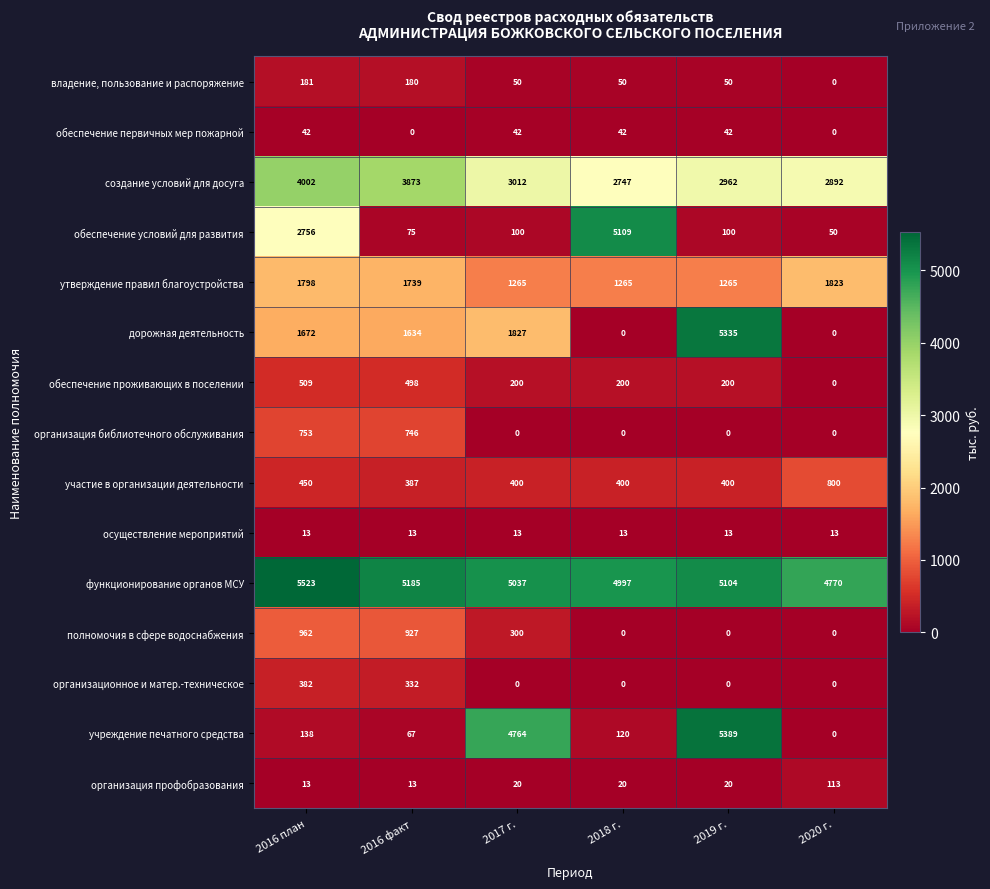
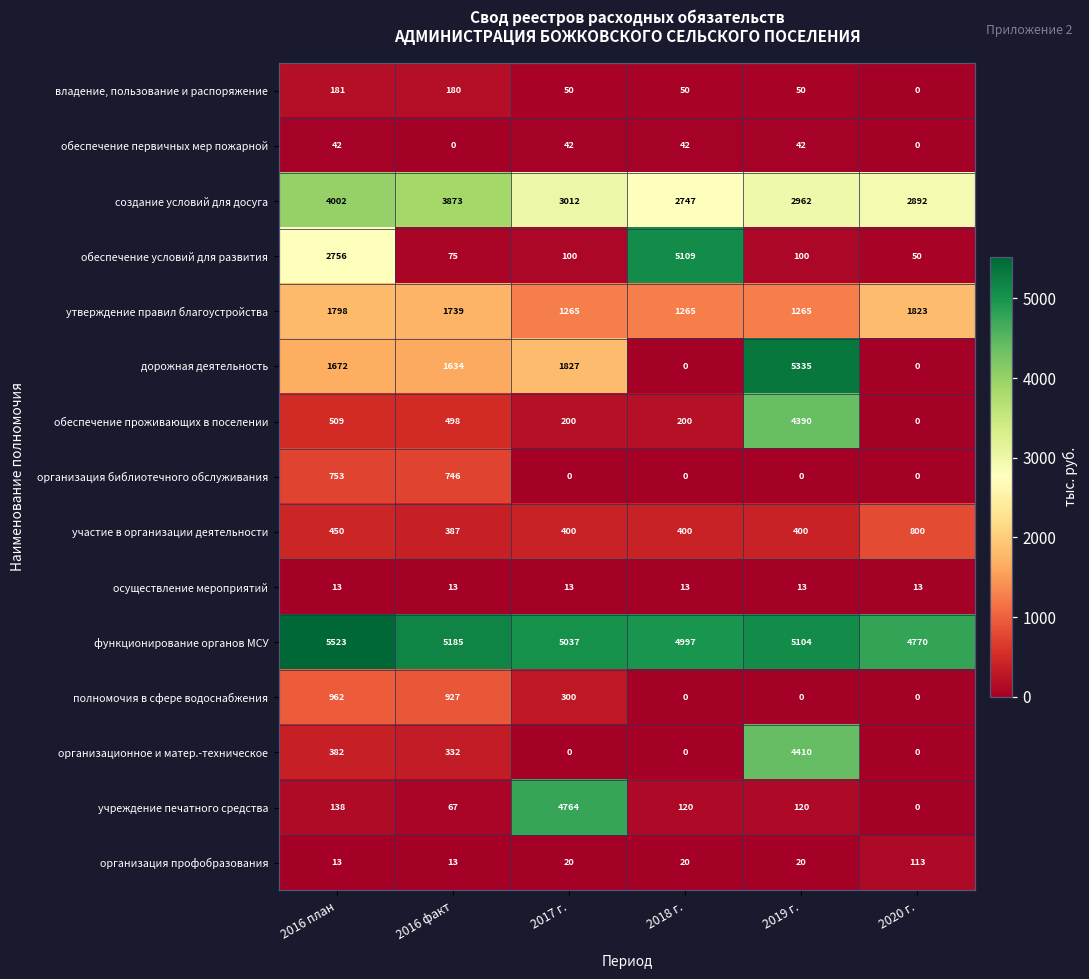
  {
    "владение, пользование и распоряжение": {
      "2016 план": 181,
      "2016 факт": 180,
      "2017 г.": 50,
      "2018 г.": 50,
      "2019 г.": 50,
      "2020 г.": 0
    },
    "обеспечение первичных мер пожарной": {
      "2016 план": 42,
      "2016 факт": 0,
      "2017 г.": 42,
      "2018 г.": 42,
      "2019 г.": 42,
      "2020 г.": 0
    },
    "создание условий для досуга": {
      "2016 план": 4002,
      "2016 факт": 3873,
      "2017 г.": 3012,
      "2018 г.": 2747,
      "2019 г.": 2962,
      "2020 г.": 2892
    },
    "обеспечение условий для развития": {
      "2016 план": 2756,
      "2016 факт": 75,
      "2017 г.": 100,
      "2018 г.": 5109,
      "2019 г.": 100,
      "2020 г.": 50
    },
    "утверждение правил благоустройства": {
      "2016 план": 1798,
      "2016 факт": 1739,
      "2017 г.": 1265,
      "2018 г.": 1265,
      "2019 г.": 1265,
      "2020 г.": 1823
    },
    "дорожная деятельность": {
      "2016 план": 1672,
      "2016 факт": 1634,
      "2017 г.": 1827,
      "2018 г.": 0,
      "2019 г.": 5335,
      "2020 г.": 0
    },
    "обеспечение проживающих в поселении": {
      "2016 план": 509,
      "2016 факт": 498,
      "2017 г.": 200,
      "2018 г.": 200,
-     "2019 г.": 200,
+     "2019 г.": 4390,
      "2020 г.": 0
    },
    "организация библиотечного обслуживания": {
      "2016 план": 753,
      "2016 факт": 746,
      "2017 г.": 0,
      "2018 г.": 0,
      "2019 г.": 0,
      "2020 г.": 0
    },
    "участие в организации деятельности": {
      "2016 план": 450,
      "2016 факт": 387,
      "2017 г.": 400,
      "2018 г.": 400,
      "2019 г.": 400,
      "2020 г.": 800
    },
    "осуществление мероприятий": {
      "2016 план": 13,
      "2016 факт": 13,
      "2017 г.": 13,
      "2018 г.": 13,
      "2019 г.": 13,
      "2020 г.": 13
    },
    "функционирование органов МСУ": {
      "2016 план": 5523,
      "2016 факт": 5185,
      "2017 г.": 5037,
      "2018 г.": 4997,
      "2019 г.": 5104,
      "2020 г.": 4770
    },
    "полномочия в сфере водоснабжения": {
      "2016 план": 962,
      "2016 факт": 927,
      "2017 г.": 300,
      "2018 г.": 0,
      "2019 г.": 0,
      "2020 г.": 0
    },
    "организационное и матер.-техническое": {
      "2016 план": 382,
      "2016 факт": 332,
      "2017 г.": 0,
      "2018 г.": 0,
-     "2019 г.": 0,
+     "2019 г.": 4410,
      "2020 г.": 0
    },
    "учреждение печатного средства": {
      "2016 план": 138,
      "2016 факт": 67,
      "2017 г.": 4764,
      "2018 г.": 120,
-     "2019 г.": 5389,
+     "2019 г.": 120,
      "2020 г.": 0
    },
    "организация профобразования": {
      "2016 план": 13,
      "2016 факт": 13,
      "2017 г.": 20,
      "2018 г.": 20,
      "2019 г.": 20,
      "2020 г.": 113
    }
  }
